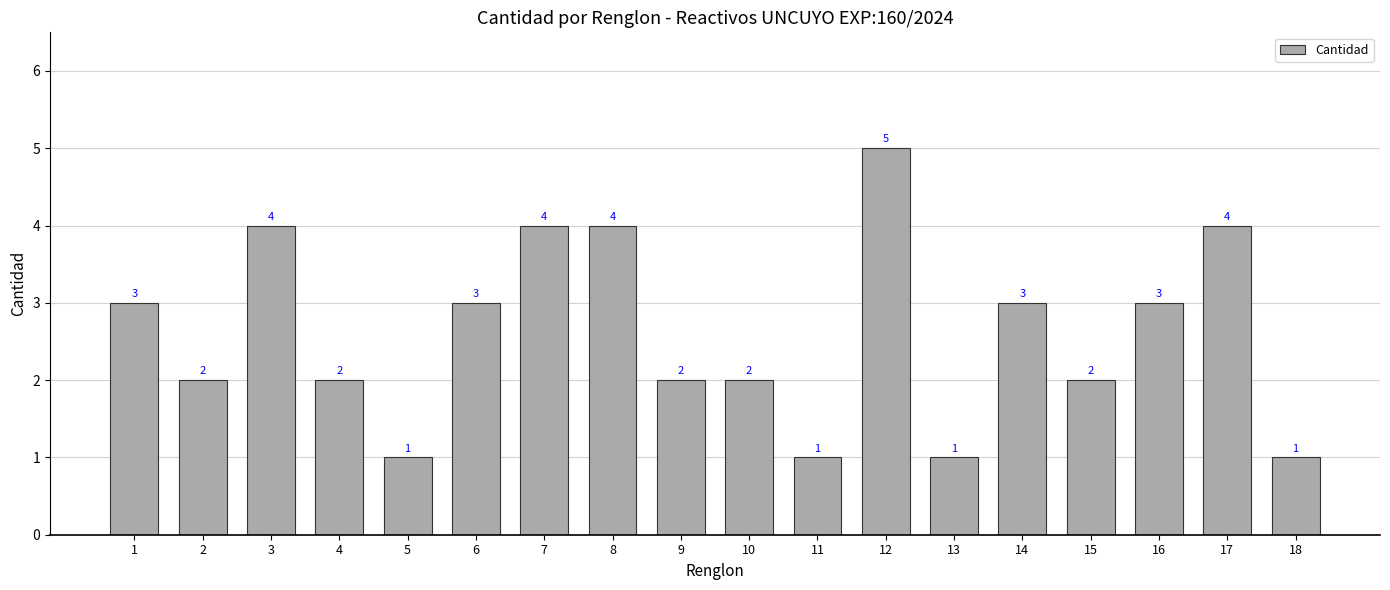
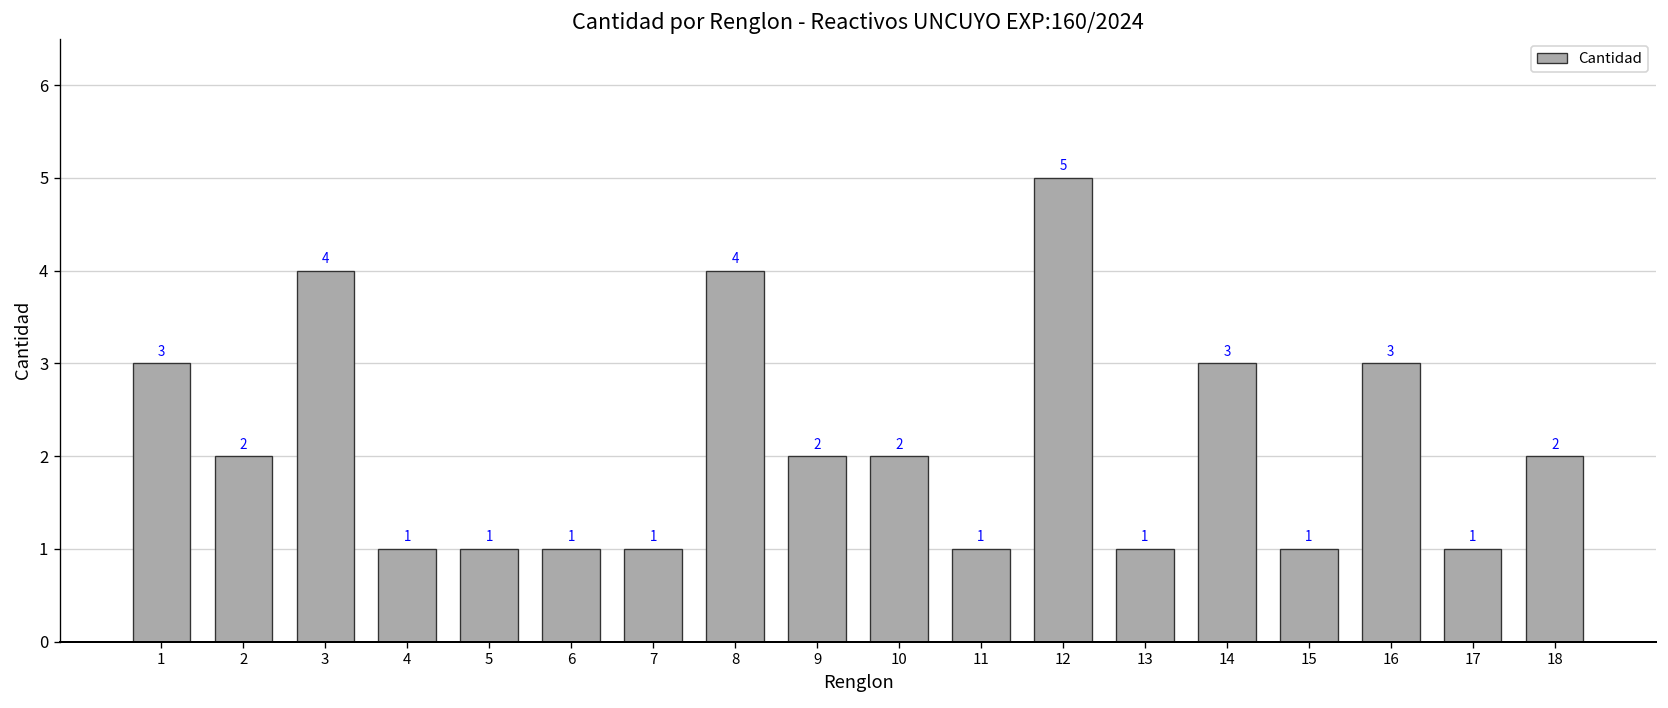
  {
    "1": 3,
    "2": 2,
    "3": 4,
-   "4": 2,
+   "4": 1,
    "5": 1,
-   "6": 3,
-   "7": 4,
+   "6": 1,
+   "7": 1,
    "8": 4,
    "9": 2,
    "10": 2,
    "11": 1,
    "12": 5,
    "13": 1,
    "14": 3,
-   "15": 2,
+   "15": 1,
    "16": 3,
-   "17": 4,
-   "18": 1
+   "17": 1,
+   "18": 2
  }
